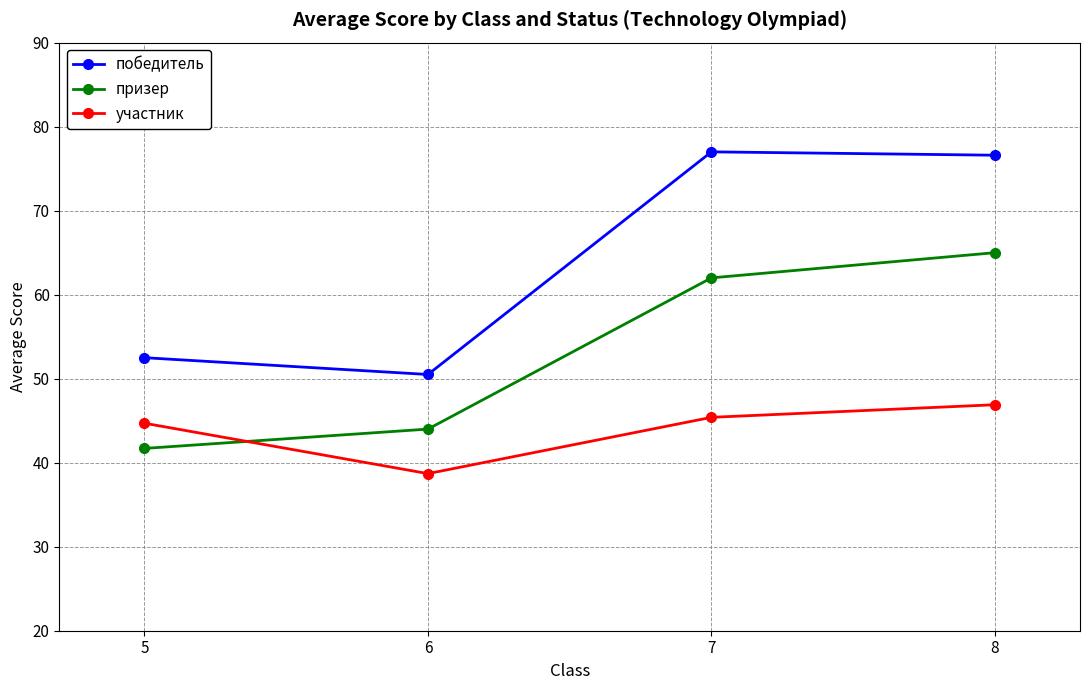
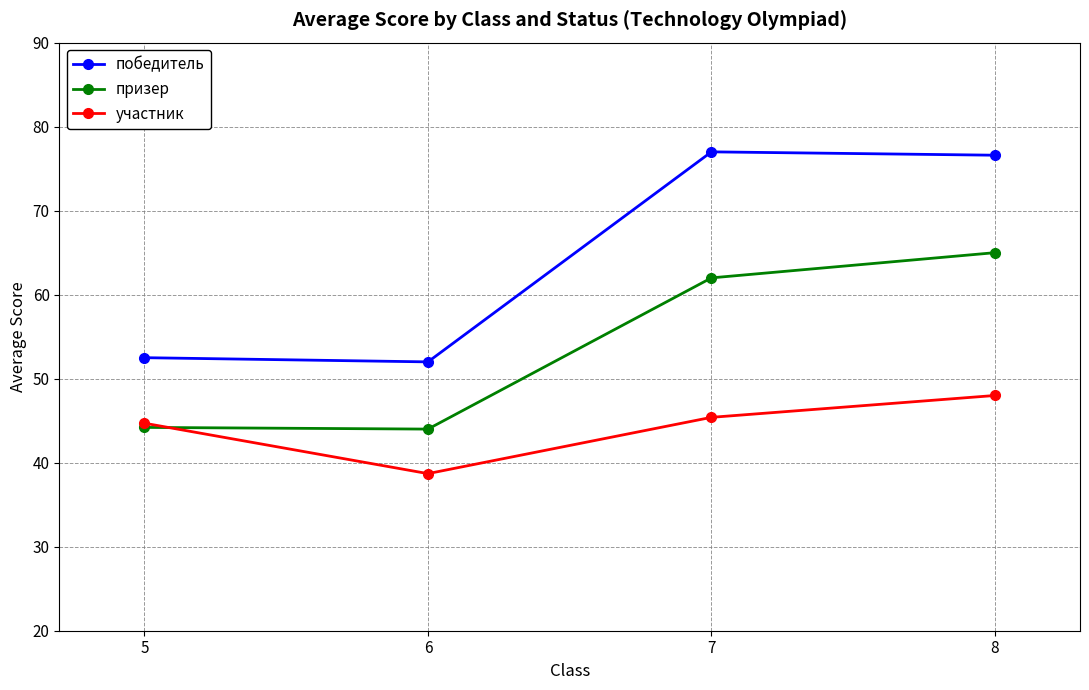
  {
    "победитель": {
      "5": 53,
-     "6": 51,
+     "6": 52,
      "7": 77,
      "8": 77
    },
    "призер": {
-     "5": 42,
+     "5": 44,
      "6": 44,
      "7": 62,
      "8": 65
    },
    "участник": {
      "5": 45,
      "6": 39,
      "7": 45,
-     "8": 47
+     "8": 48
    }
  }
